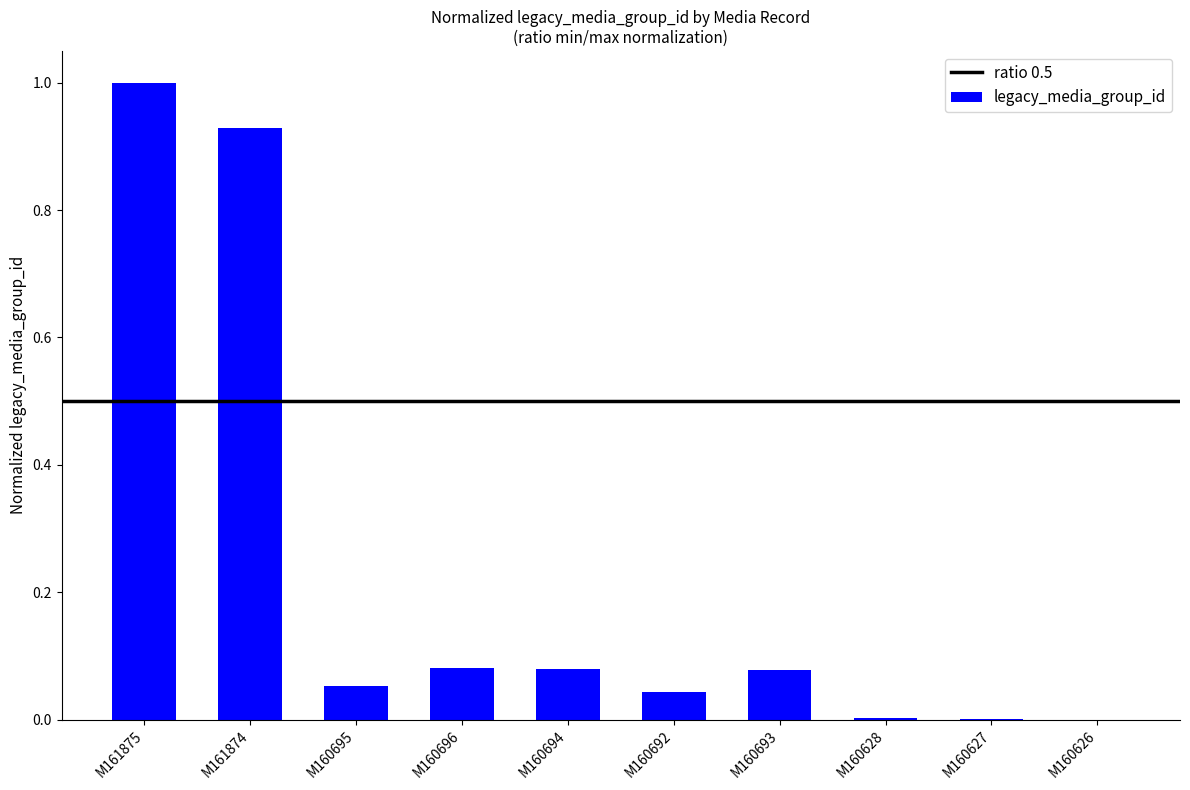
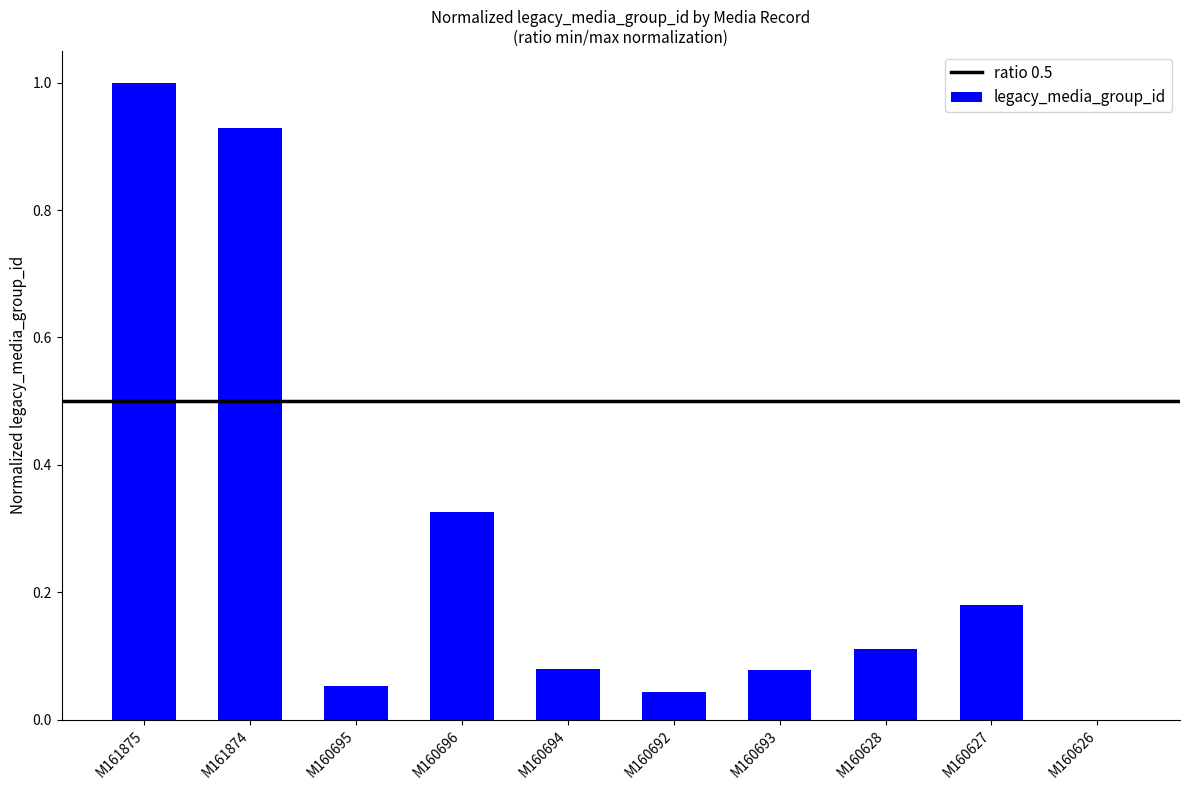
  {
    "M161875": 1.00,
    "M161874": 0.93,
    "M160695": 0.05,
-   "M160696": 0.08,
+   "M160696": 0.33,
    "M160694": 0.08,
    "M160692": 0.04,
    "M160693": 0.08,
-   "M160628": 0.00,
-   "M160627": 0.00,
+   "M160628": 0.11,
+   "M160627": 0.18,
    "M160626": 0.00
  }
